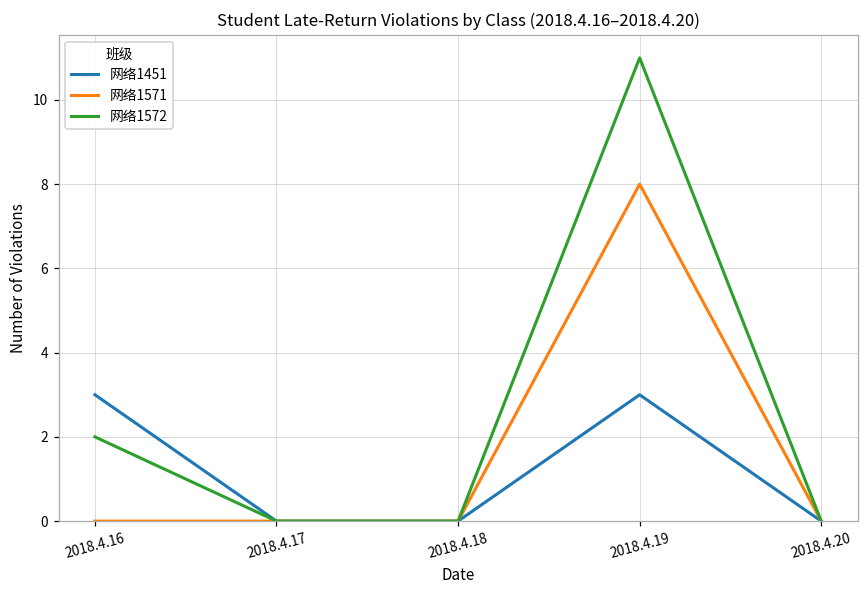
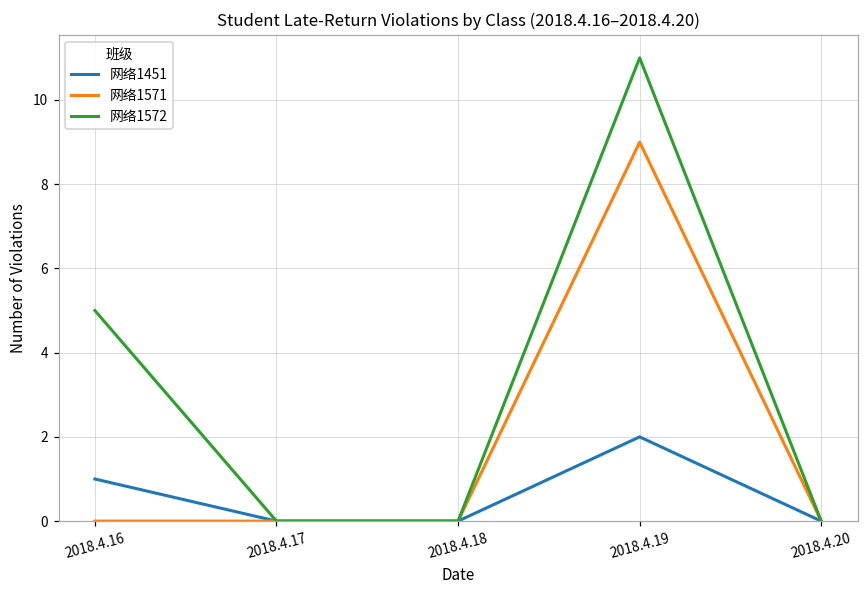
  {
    "网络1451": {
-     "2018.4.16": 3,
-     "2018.4.19": 3
+     "2018.4.16": 1,
+     "2018.4.19": 2
    },
    "网络1571": {
      "2018.4.16": 0,
-     "2018.4.19": 8
+     "2018.4.19": 9
    },
    "网络1572": {
-     "2018.4.16": 2,
+     "2018.4.16": 5,
      "2018.4.19": 11
    }
  }
